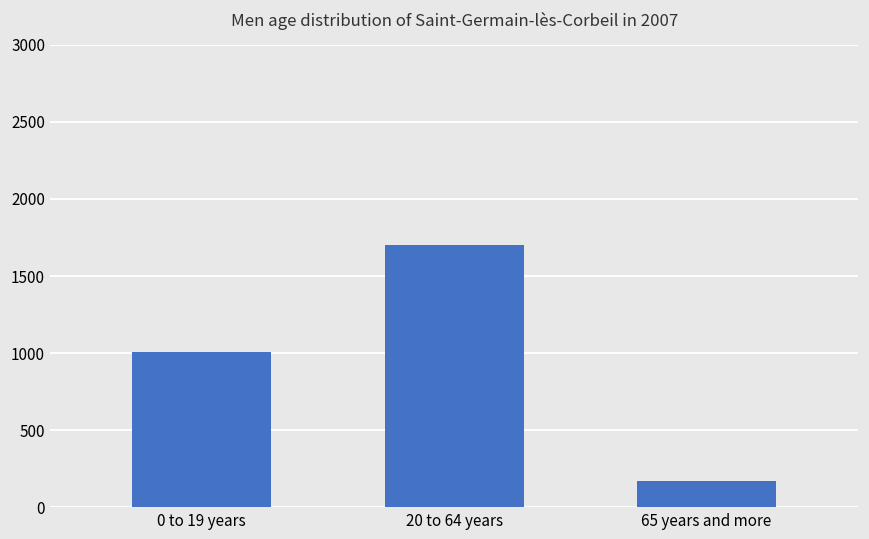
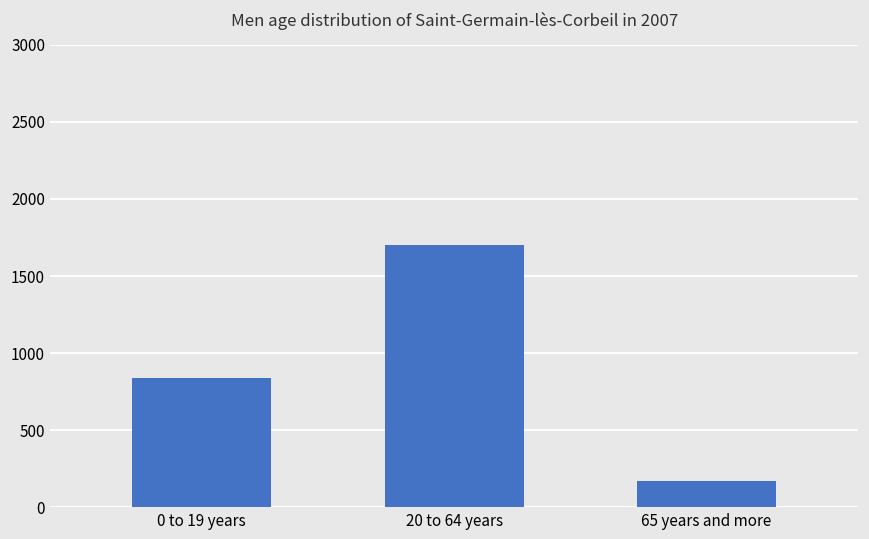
  {
-   "0 to 19 years": 1010,
+   "0 to 19 years": 840,
    "20 to 64 years": 1700,
    "65 years and more": 170
  }
